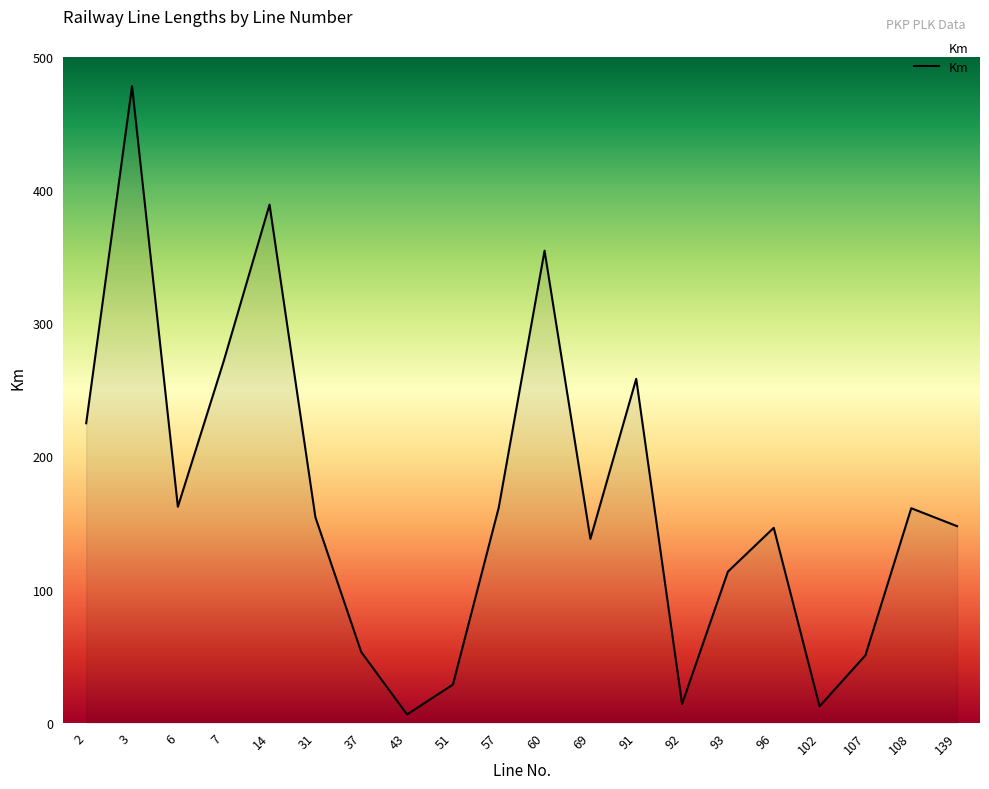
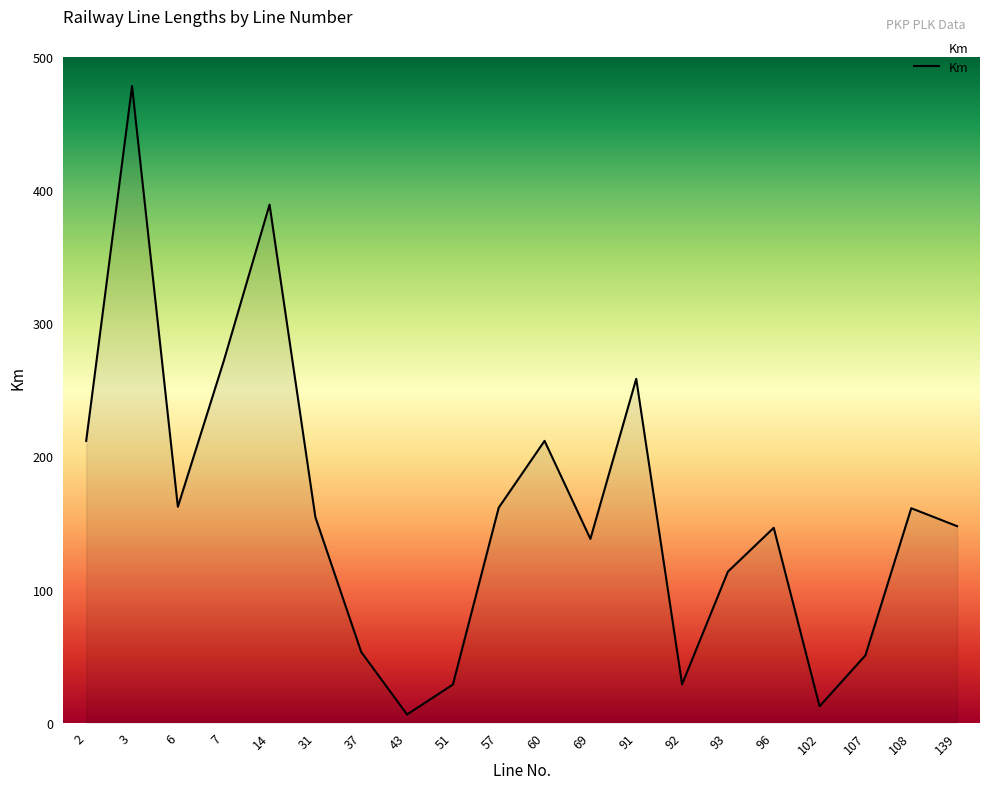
  {
-   "2": 225,
+   "2": 212,
    "3": 478,
    "6": 162,
    "7": 272,
    "14": 389,
    "31": 154,
    "37": 53,
    "43": 6,
    "51": 29,
    "57": 161,
-   "60": 355,
+   "60": 212,
    "69": 138,
    "91": 258,
-   "92": 14,
+   "92": 29,
    "93": 113,
    "96": 146,
    "102": 12,
    "107": 51,
    "108": 161,
    "139": 148
  }
